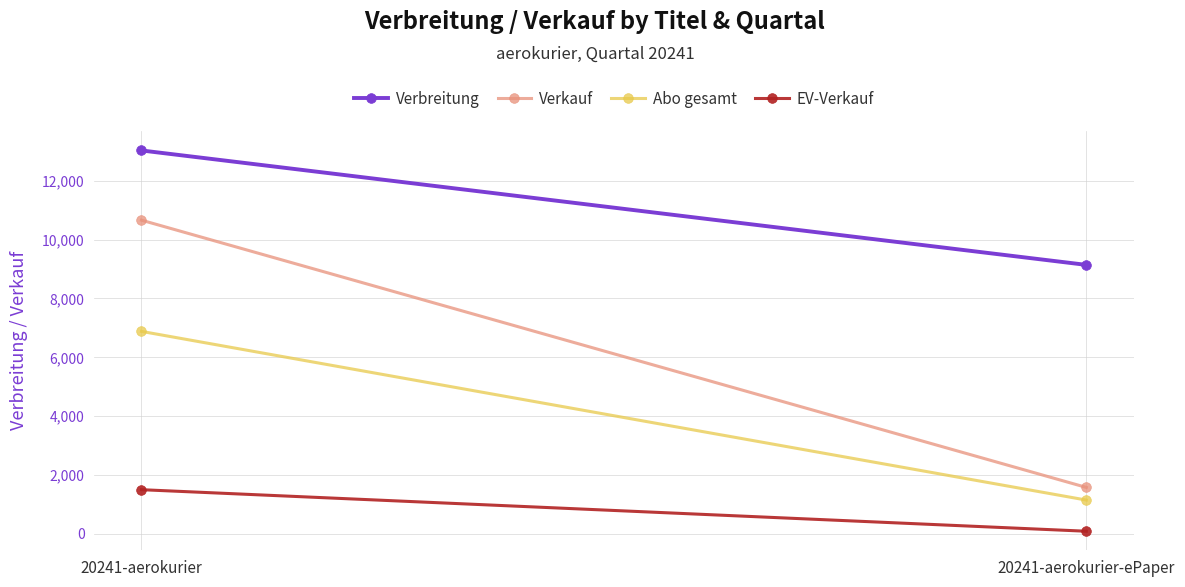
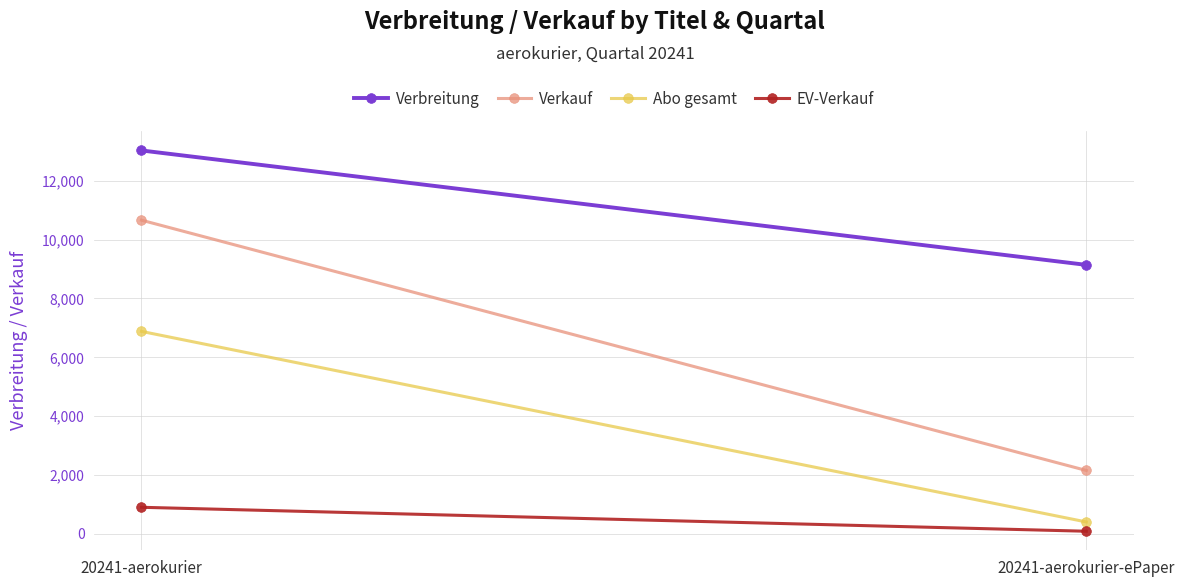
  {
    "Verbreitung": {
      "20241-aerokurier": "13,000",
      "20241-aerokurier-ePaper": "9,100"
    },
    "Verkauf": {
      "20241-aerokurier": "10,700",
-     "20241-aerokurier-ePaper": "1,600"
+     "20241-aerokurier-ePaper": "2,200"
    },
    "Abo gesamt": {
      "20241-aerokurier": "6,900",
-     "20241-aerokurier-ePaper": "1,100"
+     "20241-aerokurier-ePaper": "400"
    },
    "EV-Verkauf": {
-     "20241-aerokurier": "1,500",
+     "20241-aerokurier": "900",
      "20241-aerokurier-ePaper": "100"
    }
  }
